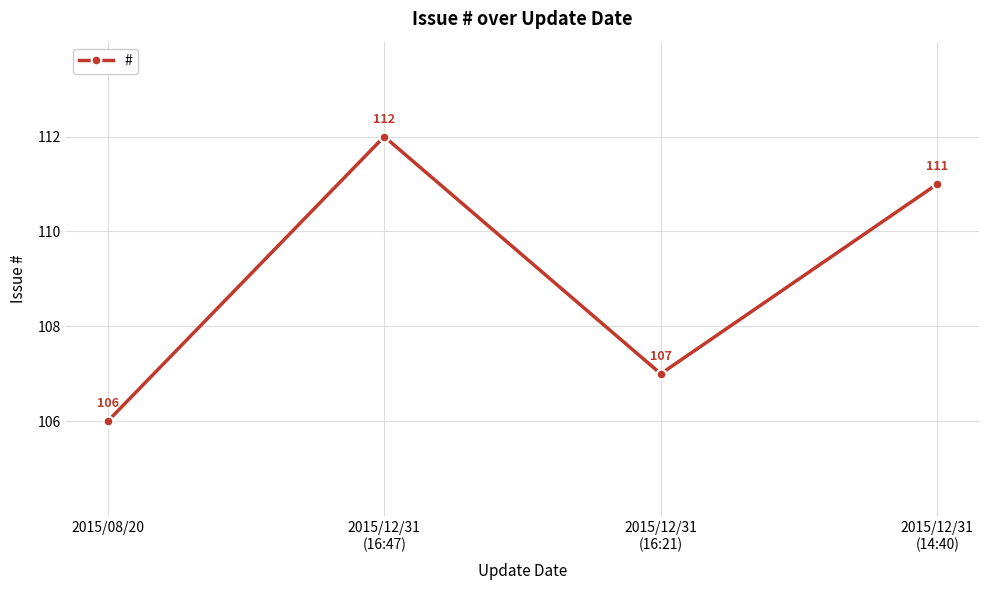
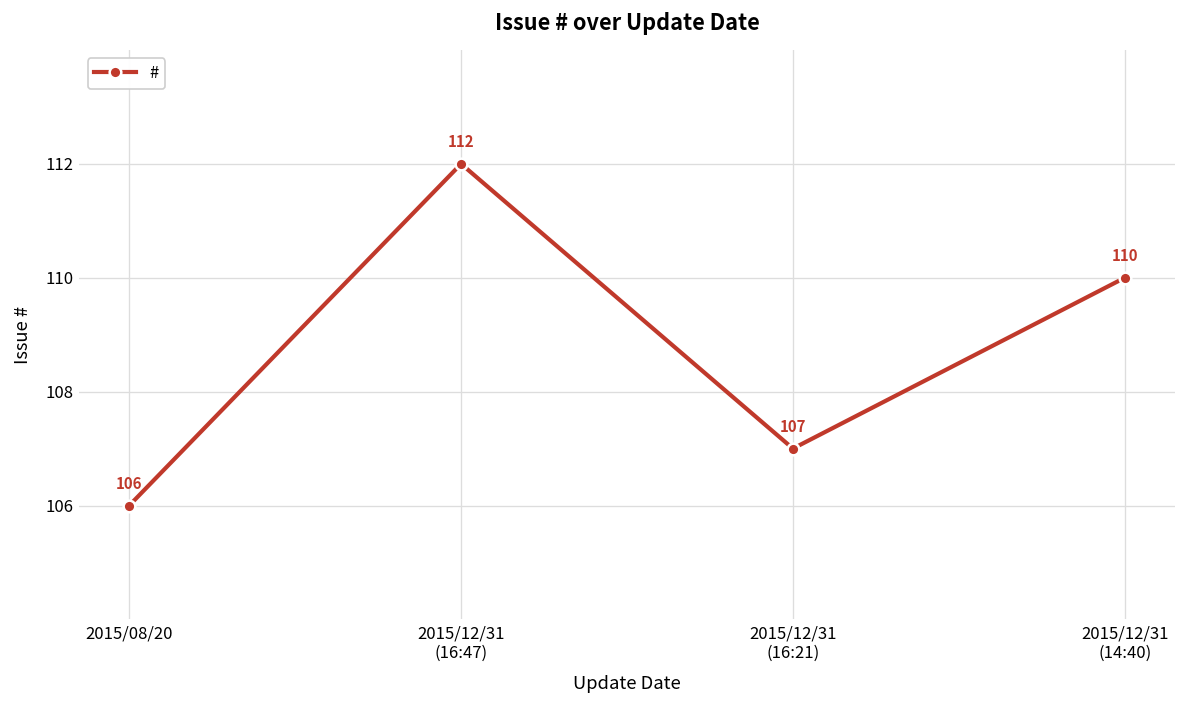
  {
    "2015/08/20": 106,
    "2015/12/31 (16:47)": 112,
    "2015/12/31 (16:21)": 107,
-   "2015/12/31 (14:40)": 111
+   "2015/12/31 (14:40)": 110
  }
